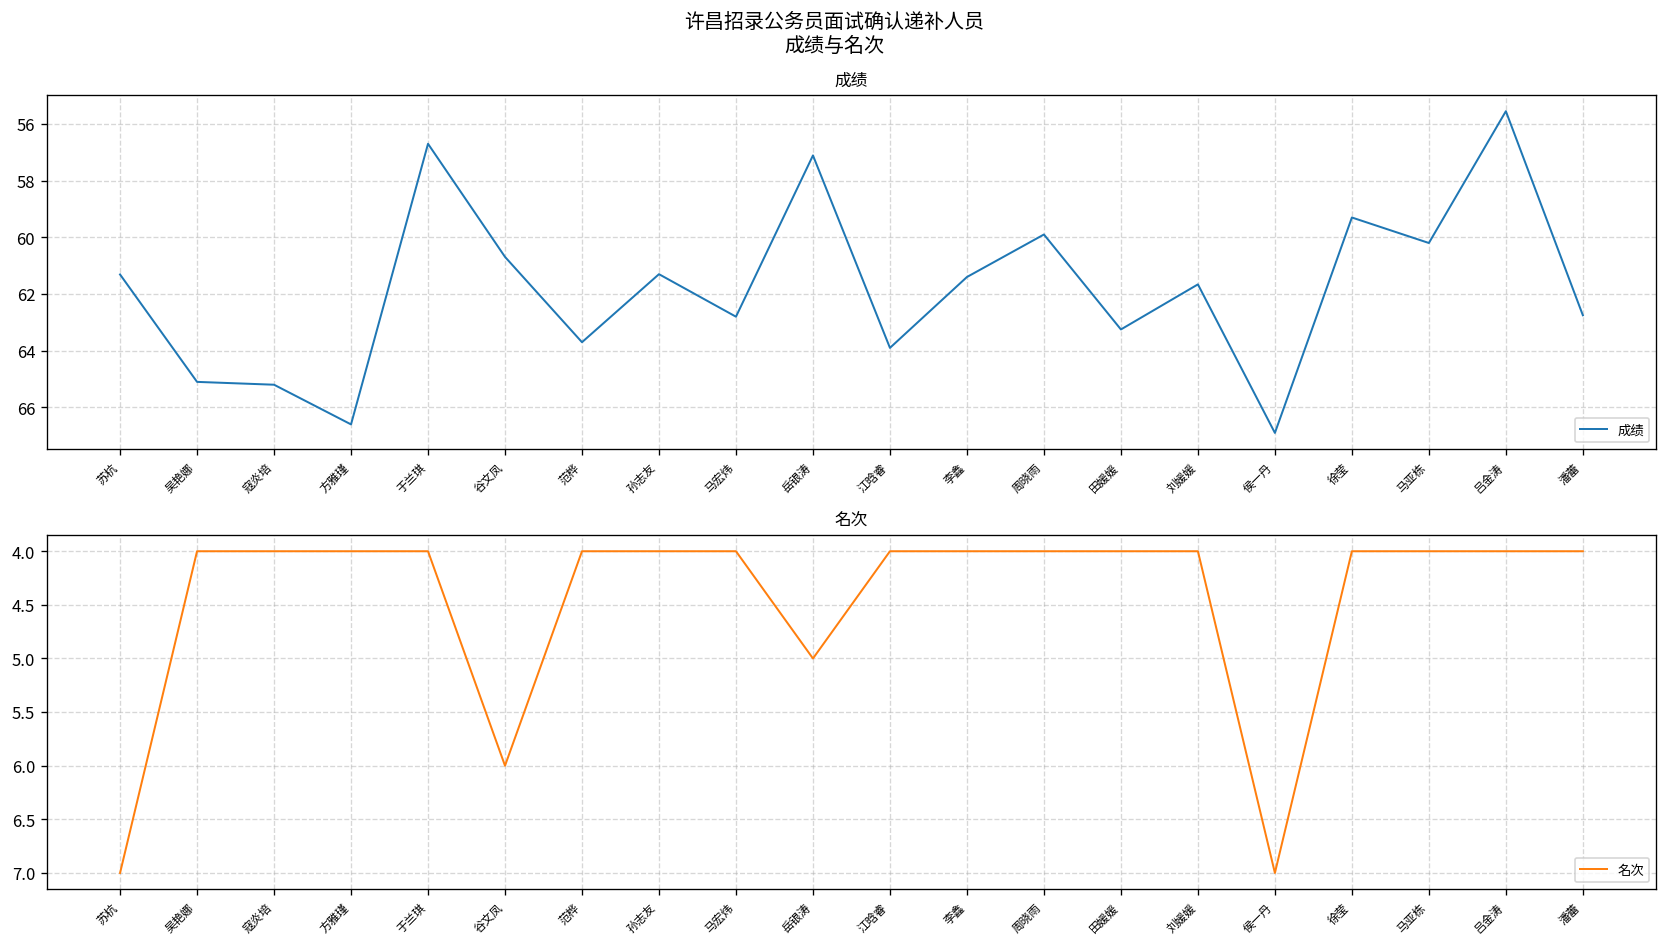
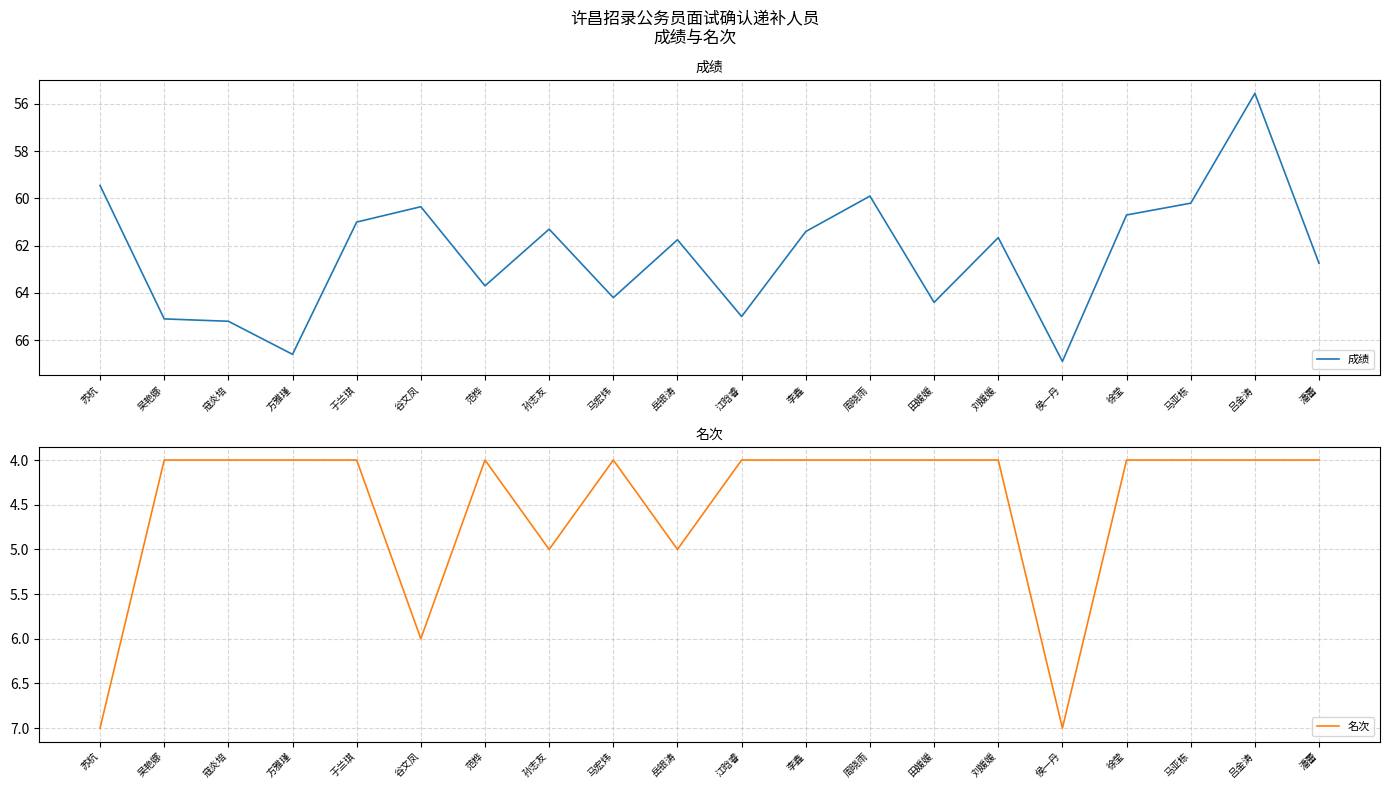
  {
    "成绩": {
-     "苏杭": 61.3,
+     "苏杭": 59.5,
      "吴艳娜": 65.1,
      "寇炎培": 65.2,
      "方雅瑾": 66.6,
-     "于兰琪": 56.7,
-     "谷文凤": 60.7,
+     "于兰琪": 61.0,
+     "谷文凤": 60.4,
      "范桦": 63.7,
      "孙志友": 61.3,
-     "马宏炜": 62.8,
-     "岳银涛": 57.1,
-     "江晗睿": 63.9,
+     "马宏炜": 64.2,
+     "岳银涛": 61.8,
+     "江晗睿": 65.0,
      "李鑫": 61.4,
      "周晓雨": 59.9,
-     "田媛媛": 63.3,
+     "田媛媛": 64.4,
      "刘媛媛": 61.7,
      "侯一丹": 66.9,
-     "徐莹": 59.3,
+     "徐莹": 60.7,
      "马亚栋": 60.2,
      "吕金涛": 55.6,
      "潘蕾": 62.8
    },
    "名次": {
      "苏杭": 7,
      "吴艳娜": 4,
      "寇炎培": 4,
      "方雅瑾": 4,
      "于兰琪": 4,
      "谷文凤": 6,
      "范桦": 4,
-     "孙志友": 4,
+     "孙志友": 5,
      "马宏炜": 4,
      "岳银涛": 5,
      "江晗睿": 4,
      "李鑫": 4,
      "周晓雨": 4,
      "田媛媛": 4,
      "刘媛媛": 4,
      "侯一丹": 7,
      "徐莹": 4,
      "马亚栋": 4,
      "吕金涛": 4,
      "潘蕾": 4
    }
  }
